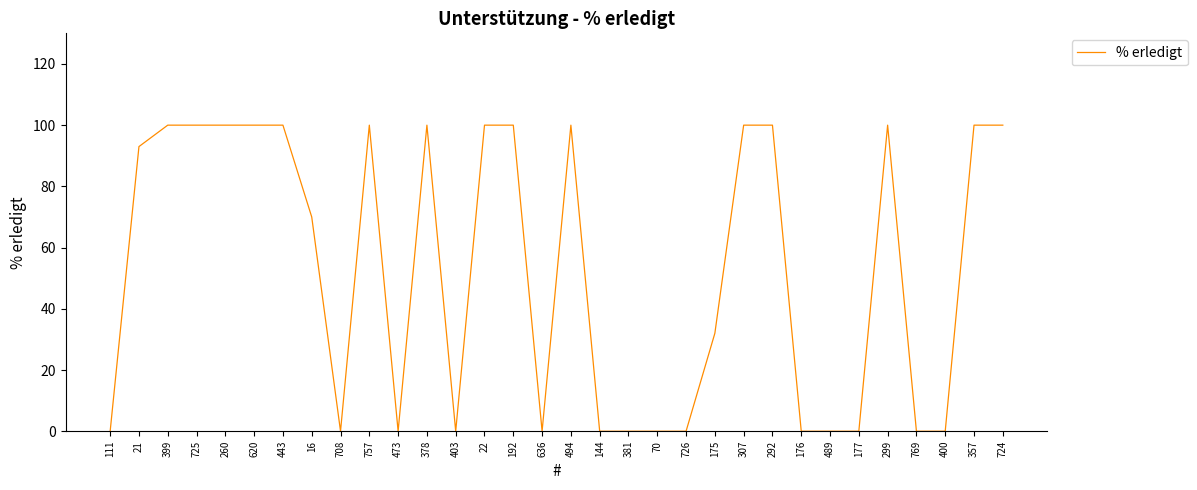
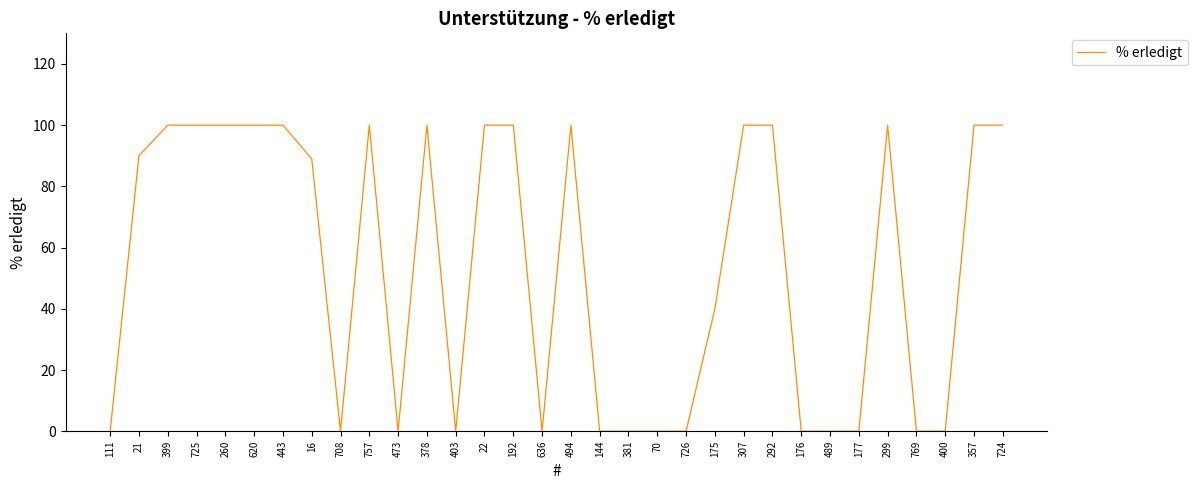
  {
    "111": 0,
-   "21": 93,
+   "21": 90,
    "399": 100,
    "725": 100,
    "260": 100,
    "620": 100,
    "443": 100,
-   "16": 70,
+   "16": 89,
    "708": 0,
    "757": 100,
    "473": 0,
    "378": 100,
    "403": 0,
    "22": 100,
    "192": 100,
    "636": 0,
    "494": 100,
    "144": 0,
    "381": 0,
    "70": 0,
    "726": 0,
-   "175": 32,
+   "175": 40,
    "307": 100,
    "292": 100,
    "176": 0,
    "489": 0,
    "177": 0,
    "299": 100,
    "769": 0,
    "400": 0,
    "357": 100,
    "724": 100
  }
